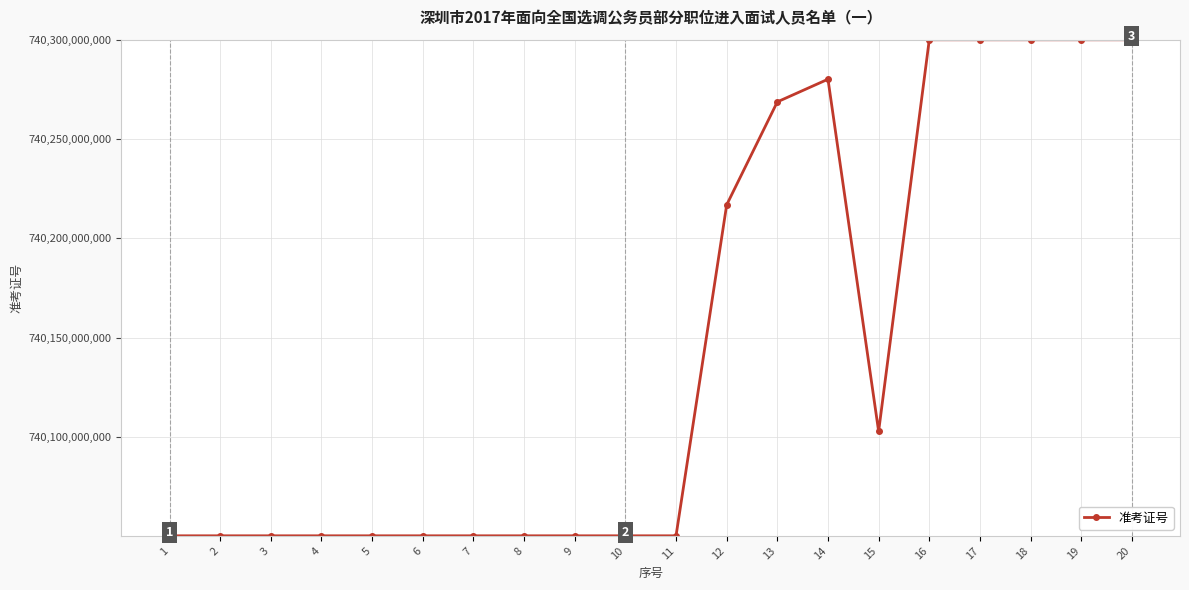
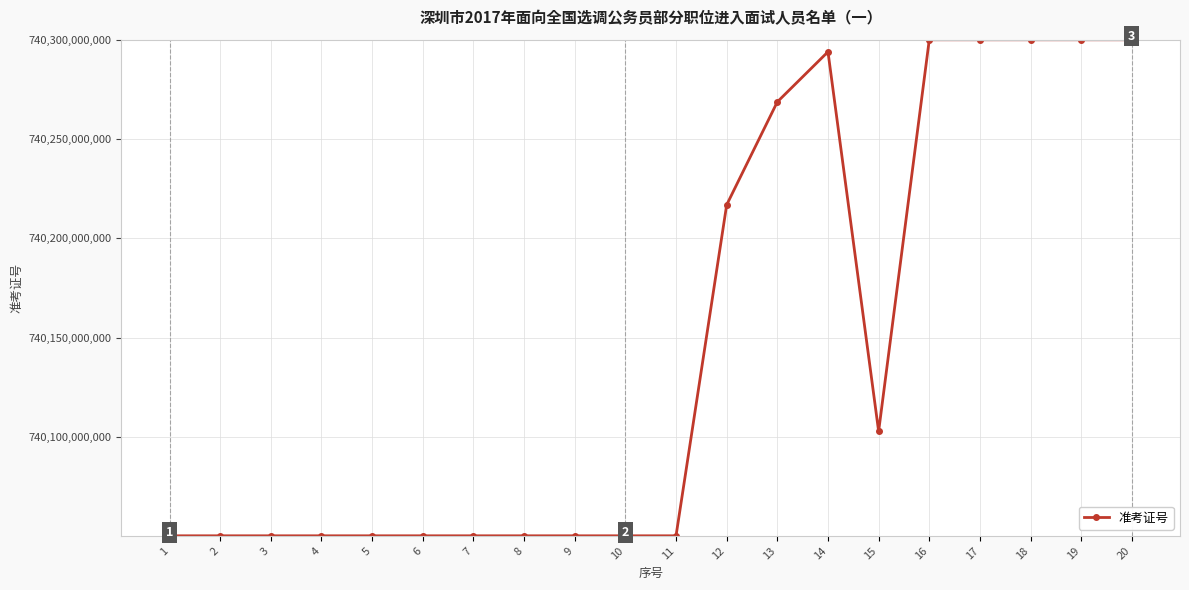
  {
    "2": "740,050,000,000",
    "3": "740,050,000,000",
    "4": "740,050,000,000",
    "5": "740,050,000,000",
    "6": "740,050,000,000",
    "7": "740,050,000,000",
    "8": "740,050,000,000",
    "9": "740,050,000,000",
    "11": "740,050,000,000",
    "12": "740,217,000,000",
    "13": "740,269,000,000",
-   "14": "740,280,000,000",
+   "14": "740,294,000,000",
    "15": "740,103,000,000",
    "16": "740,300,000,000",
    "17": "740,300,000,000",
    "18": "740,300,000,000",
    "19": "740,300,000,000"
  }
